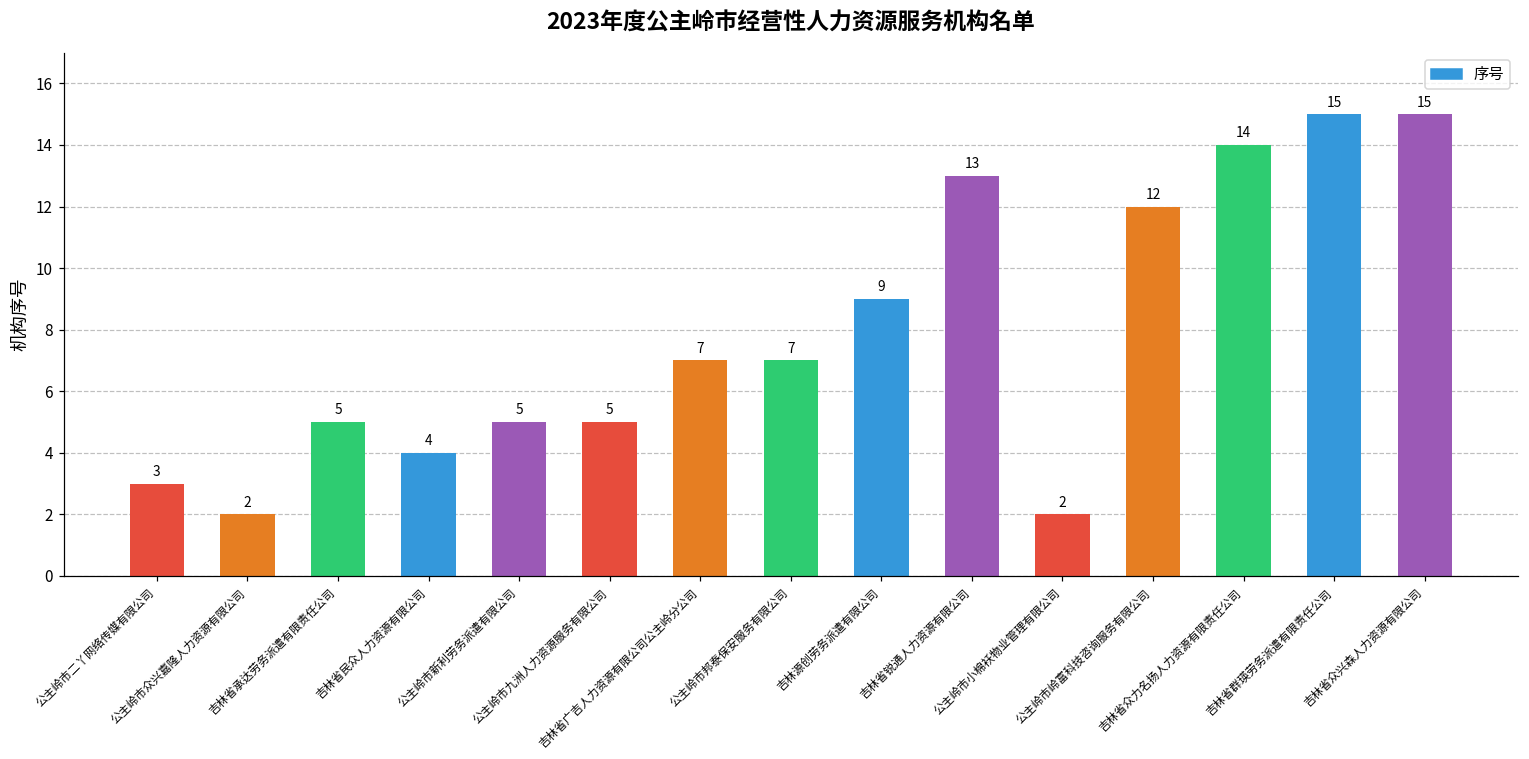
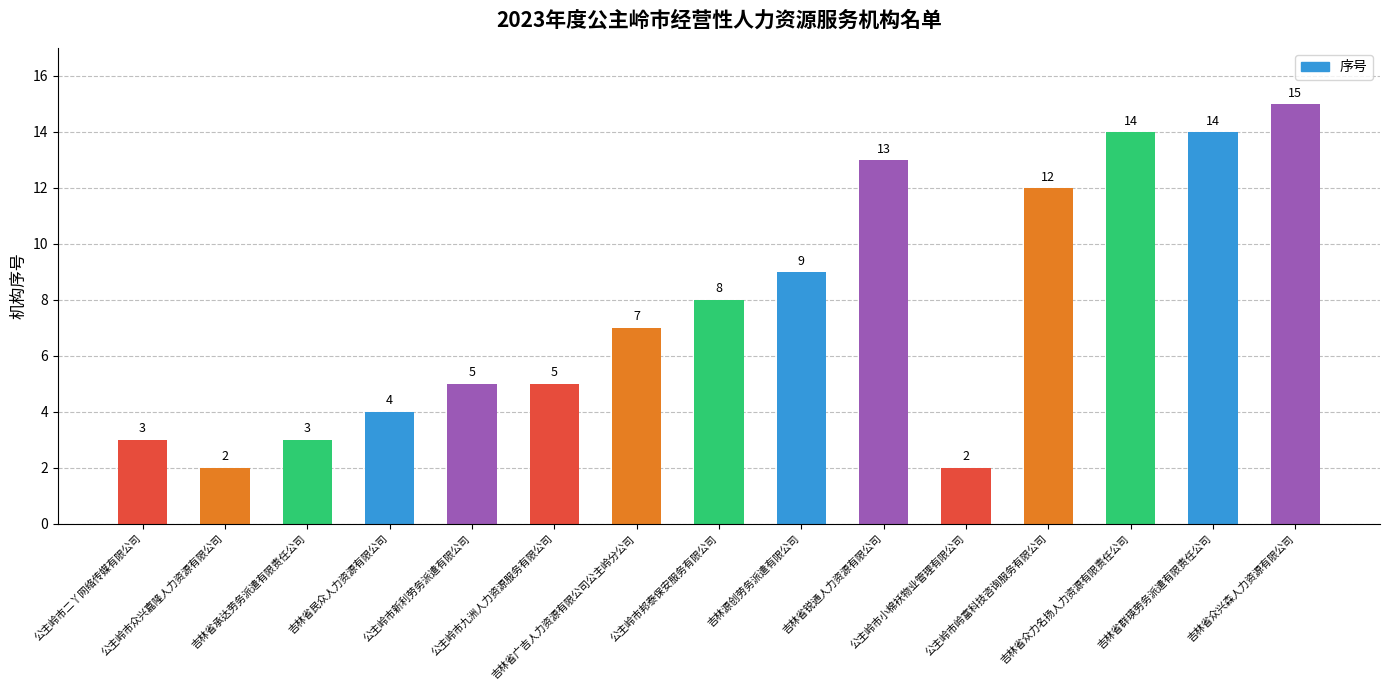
  {
    "公主岭市二丫网络传媒有限公司": 3,
    "公主岭市众兴嘉隆人力资源有限公司": 2,
-   "吉林省承达劳务派遣有限责任公司": 5,
+   "吉林省承达劳务派遣有限责任公司": 3,
    "吉林省民众人力资源有限公司": 4,
    "公主岭市新利劳务派遣有限公司": 5,
    "公主岭市九洲人力资源服务有限公司": 5,
    "吉林省广吉人力资源有限公司公主岭分公司": 7,
-   "公主岭市邦泰保安服务有限公司": 7,
+   "公主岭市邦泰保安服务有限公司": 8,
    "吉林源创劳务派遣有限公司": 9,
    "吉林省锐通人力资源有限公司": 13,
    "公主岭市小棉袄物业管理有限公司": 2,
    "公主岭市岭富科技咨询服务有限公司": 12,
    "吉林省众力名扬人力资源有限责任公司": 14,
-   "吉林省群瑛劳务派遣有限责任公司": 15,
+   "吉林省群瑛劳务派遣有限责任公司": 14,
    "吉林省众兴森人力资源有限公司": 15
  }
